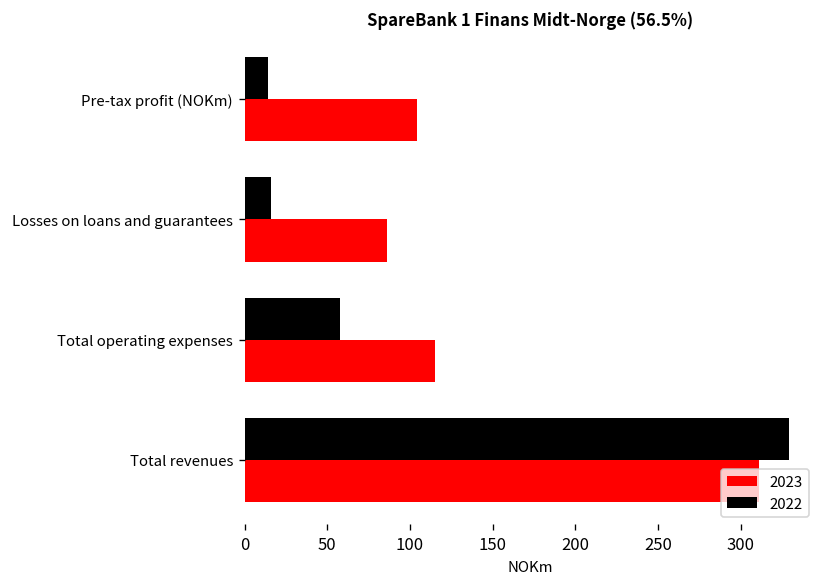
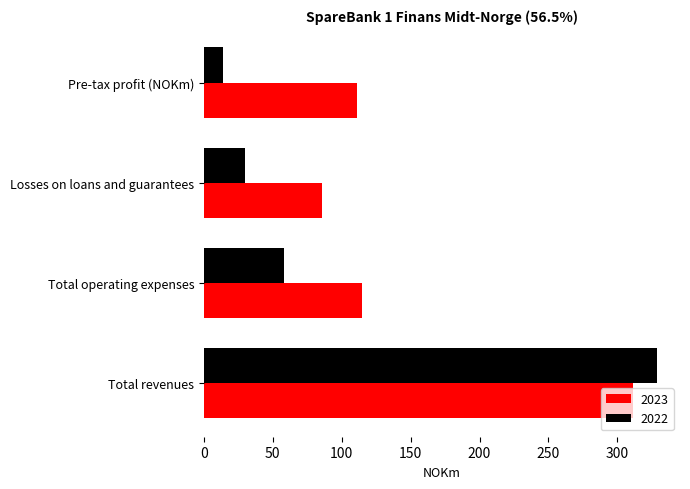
  {
    "2023": {
-     "Pre-tax profit (NOKm)": 105,
+     "Pre-tax profit (NOKm)": 111,
      "Losses on loans and guarantees": 86,
      "Total operating expenses": 115
    },
    "2022": {
      "Pre-tax profit (NOKm)": 14,
-     "Losses on loans and guarantees": 16,
+     "Losses on loans and guarantees": 30,
      "Total operating expenses": 58,
      "Total revenues": 329
    }
  }
